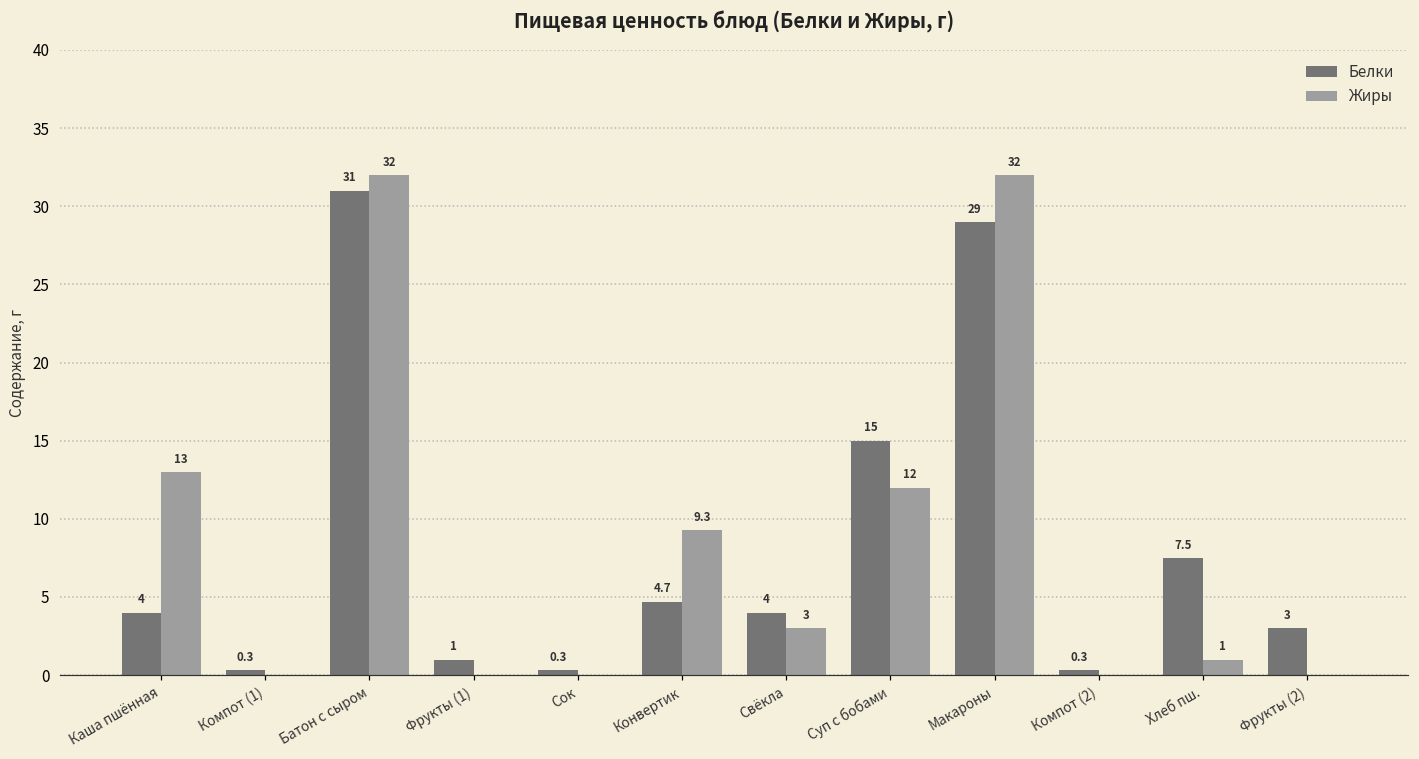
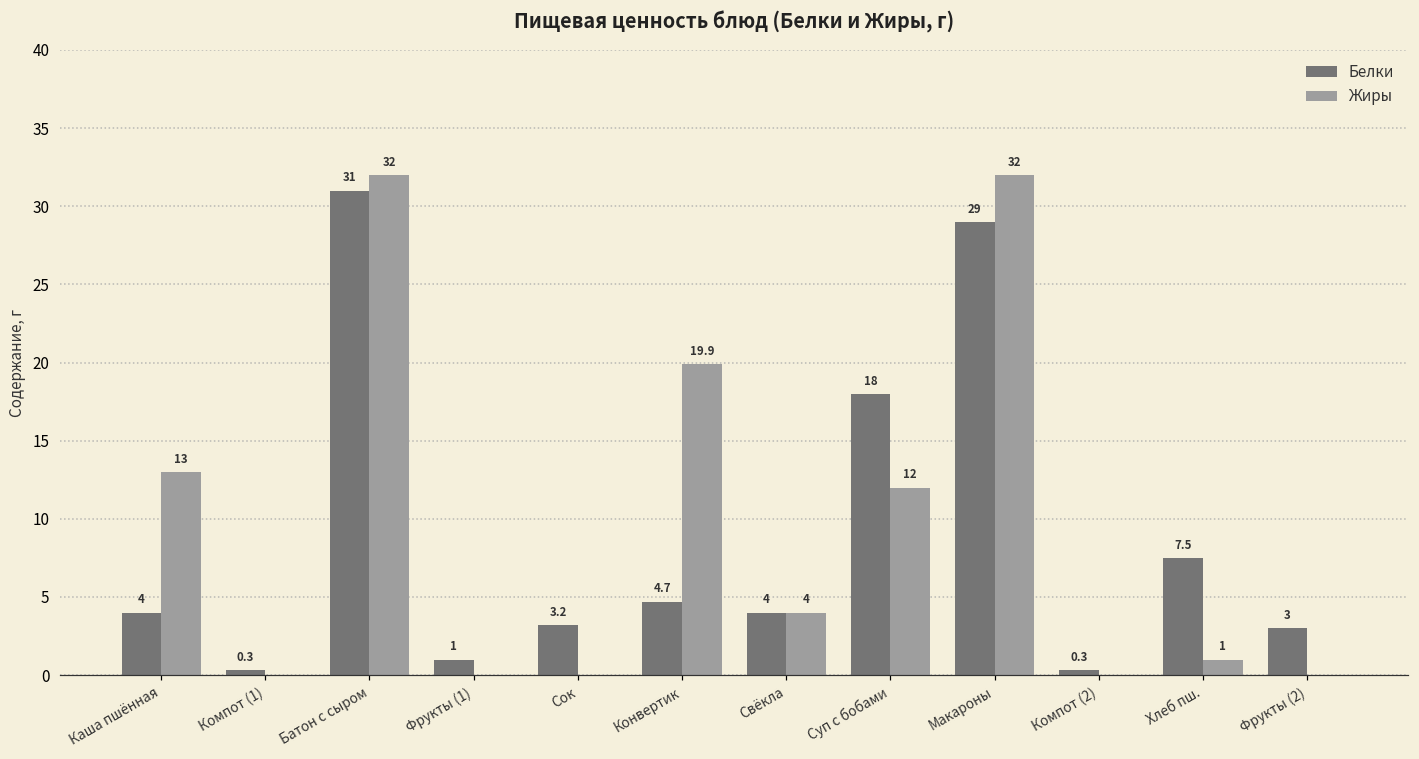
  {
    "Белки": {
      "Каша пшённая": 4,
      "Компот (1)": 0.3,
      "Батон с сыром": 31,
      "Фрукты (1)": 1,
-     "Сок": 0.3,
+     "Сок": 3.2,
      "Конвертик": 4.7,
      "Свёкла": 4,
-     "Суп с бобами": 15,
+     "Суп с бобами": 18,
      "Макароны": 29,
      "Компот (2)": 0.3,
      "Хлеб пш.": 7.5,
      "Фрукты (2)": 3
    },
    "Жиры": {
      "Каша пшённая": 13,
      "Батон с сыром": 32,
-     "Конвертик": 9.3,
-     "Свёкла": 3,
+     "Конвертик": 19.9,
+     "Свёкла": 4,
      "Суп с бобами": 12,
      "Макароны": 32,
      "Хлеб пш.": 1
    }
  }
